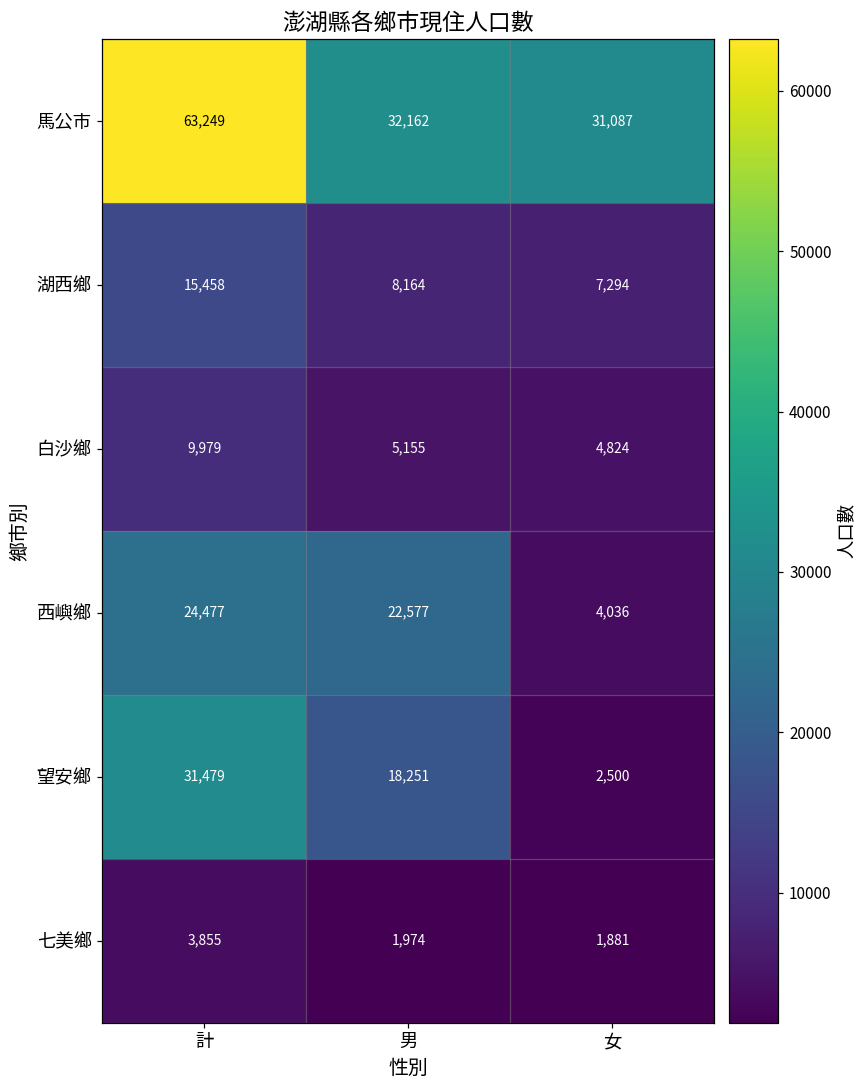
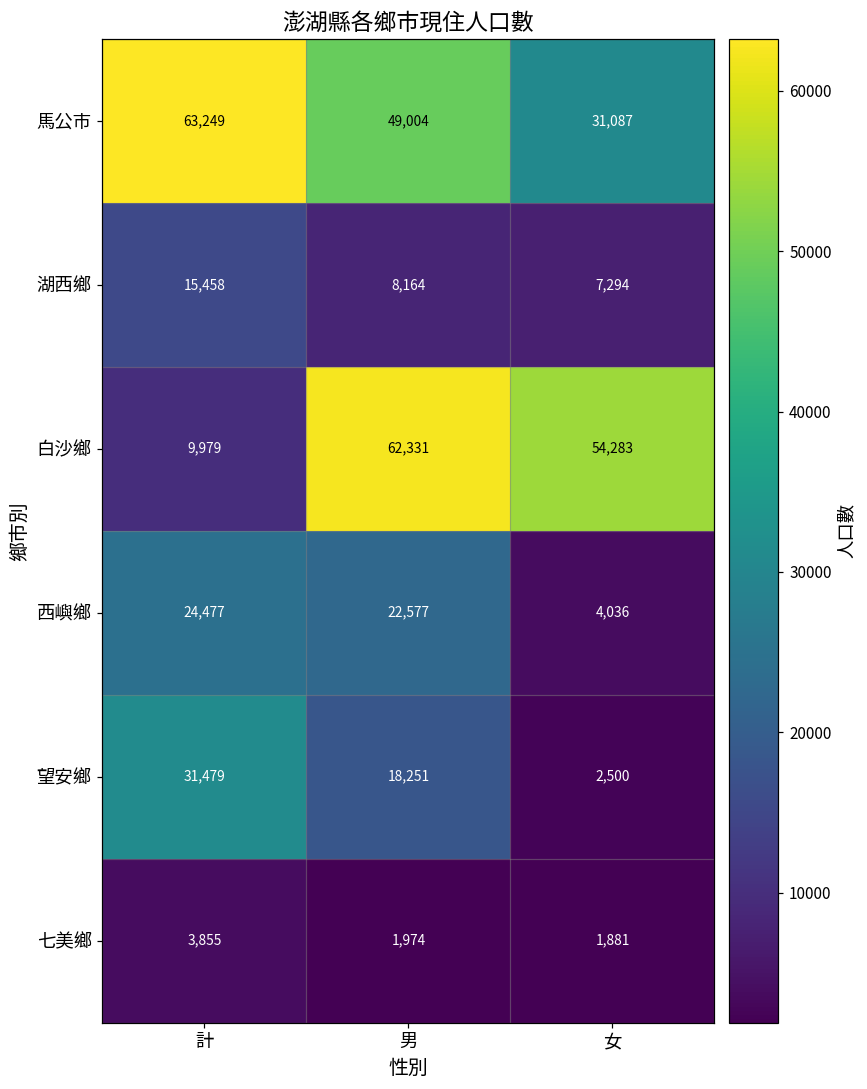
  {
    "馬公市": {
      "計": "63,249",
-     "男": "32,162",
+     "男": "49,004",
      "女": "31,087"
    },
    "湖西鄉": {
      "計": "15,458",
      "男": "8,164",
      "女": "7,294"
    },
    "白沙鄉": {
      "計": "9,979",
-     "男": "5,155",
-     "女": "4,824"
+     "男": "62,331",
+     "女": "54,283"
    },
    "西嶼鄉": {
      "計": "24,477",
      "男": "22,577",
      "女": "4,036"
    },
    "望安鄉": {
      "計": "31,479",
      "男": "18,251",
      "女": "2,500"
    },
    "七美鄉": {
      "計": "3,855",
      "男": "1,974",
      "女": "1,881"
    }
  }
